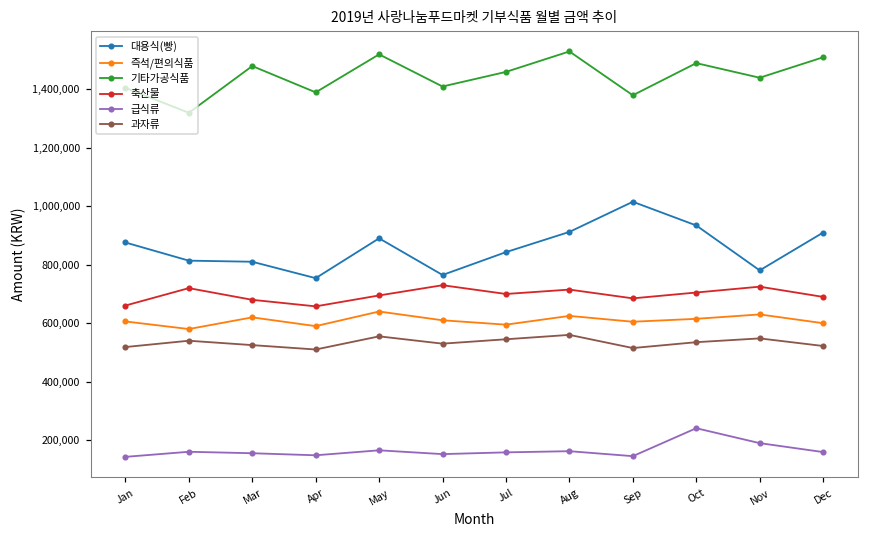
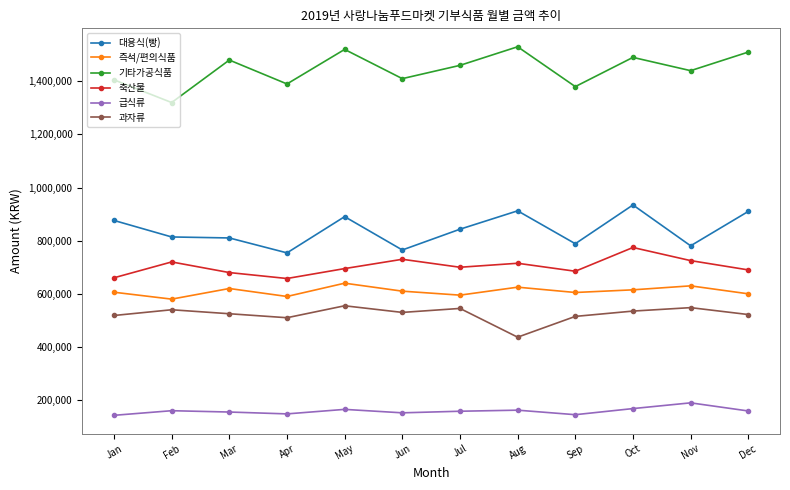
  {
    "대용식(빵)": {
      "Jan": "880,000",
      "Feb": "810,000",
      "Mar": "810,000",
      "Apr": "750,000",
      "May": "890,000",
      "Jun": "770,000",
      "Jul": "840,000",
      "Aug": "910,000",
-     "Sep": "1,020,000",
+     "Sep": "790,000",
      "Oct": "930,000",
      "Nov": "780,000",
      "Dec": "910,000"
    },
    "즉석/편의식품": {
      "Jan": "610,000",
      "Feb": "580,000",
      "Mar": "620,000",
      "Apr": "590,000",
      "May": "640,000",
      "Jun": "610,000",
      "Jul": "600,000",
      "Aug": "630,000",
      "Sep": "610,000",
      "Oct": "620,000",
      "Nov": "630,000",
      "Dec": "600,000"
    },
    "기타가공식품": {
      "Mar": "1,480,000",
      "Apr": "1,390,000",
      "May": "1,520,000",
      "Jun": "1,410,000",
      "Jul": "1,460,000",
      "Aug": "1,530,000",
      "Sep": "1,380,000",
      "Oct": "1,490,000",
      "Nov": "1,440,000",
      "Dec": "1,510,000"
    },
    "축산물": {
      "Jan": "660,000",
      "Feb": "720,000",
      "Mar": "680,000",
      "Apr": "660,000",
      "May": "700,000",
      "Jun": "730,000",
      "Jul": "700,000",
      "Aug": "720,000",
      "Sep": "690,000",
-     "Oct": "710,000",
+     "Oct": "770,000",
      "Nov": "730,000",
      "Dec": "690,000"
    },
    "급식류": {
      "Jan": "140,000",
      "Feb": "160,000",
      "Mar": "160,000",
      "Apr": "150,000",
      "May": "170,000",
      "Jun": "150,000",
      "Jul": "160,000",
      "Aug": "160,000",
      "Sep": "150,000",
-     "Oct": "240,000",
+     "Oct": "170,000",
      "Nov": "190,000",
      "Dec": "160,000"
    },
    "과자류": {
      "Jan": "520,000",
      "Feb": "540,000",
      "Mar": "530,000",
      "Apr": "510,000",
      "May": "560,000",
      "Jun": "530,000",
      "Jul": "550,000",
-     "Aug": "560,000",
+     "Aug": "440,000",
      "Sep": "520,000",
      "Oct": "540,000",
      "Nov": "550,000",
      "Dec": "520,000"
    }
  }
